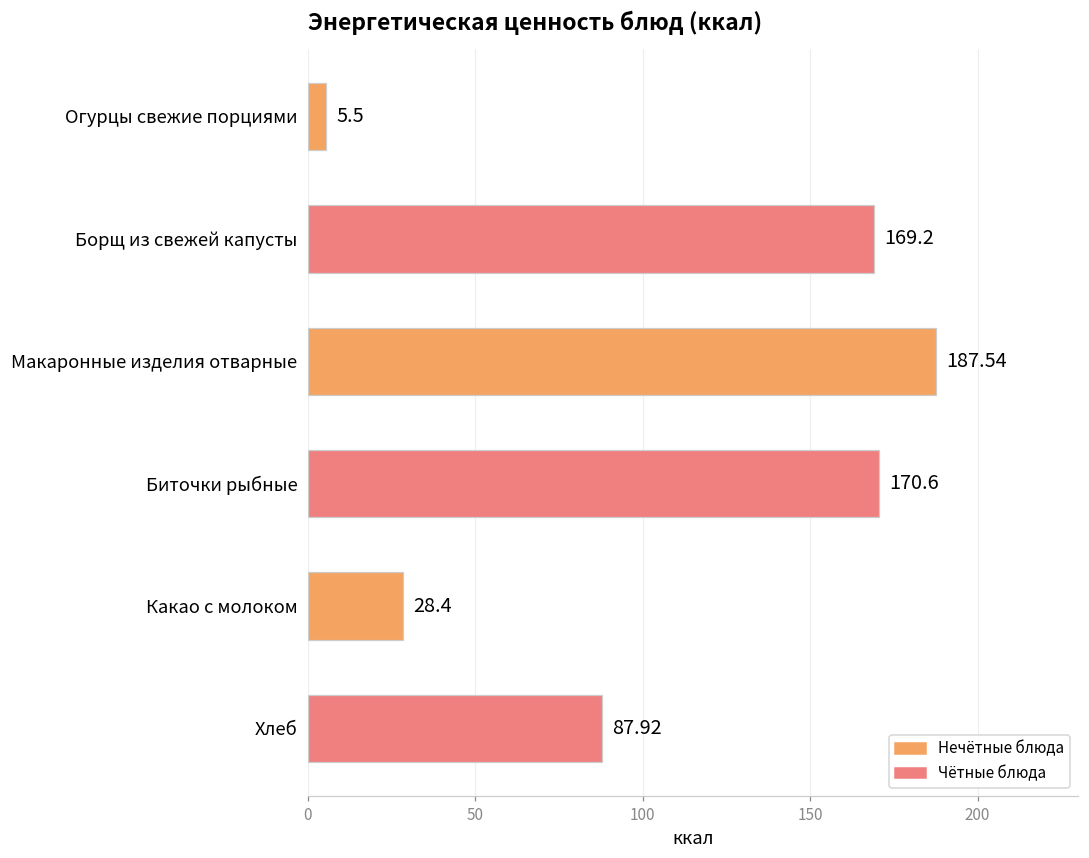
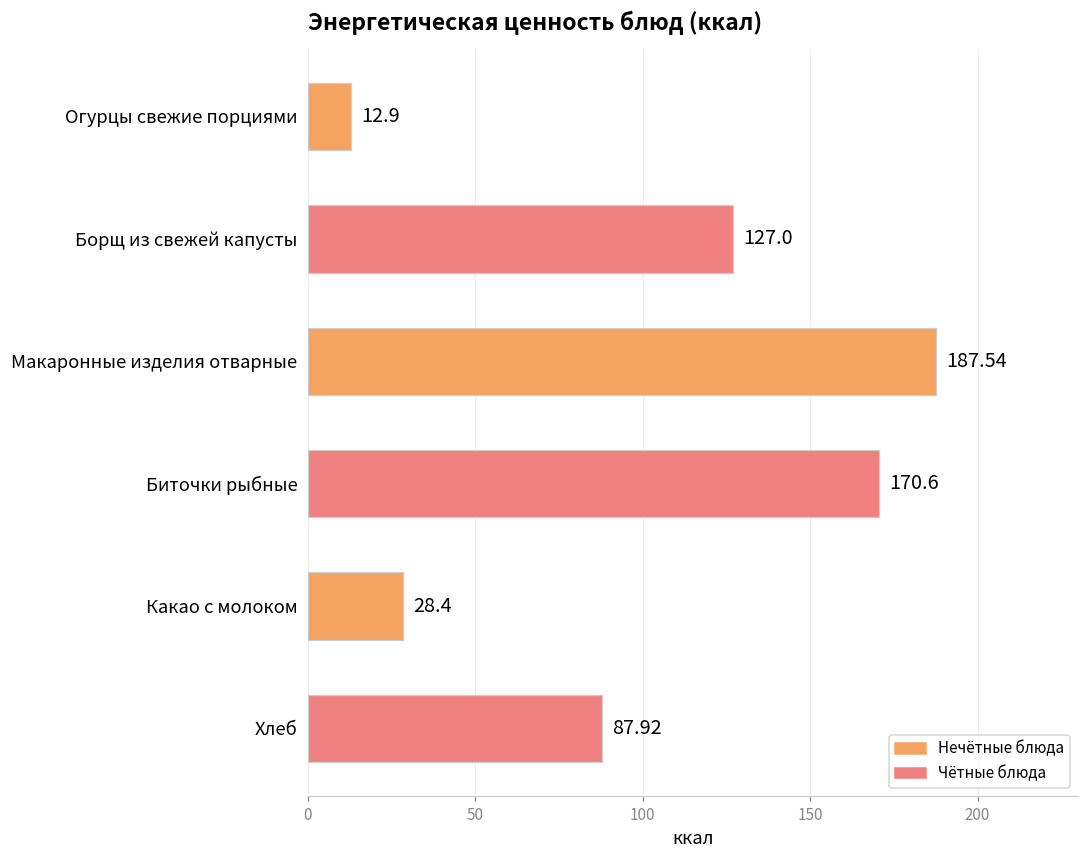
  {
-   "Огурцы свежие порциями": 5.5,
-   "Борщ из свежей капусты": 169.2,
+   "Огурцы свежие порциями": 12.9,
+   "Борщ из свежей капусты": 127.0,
    "Макаронные изделия отварные": 187.54,
    "Биточки рыбные": 170.6,
    "Какао с молоком": 28.4,
    "Хлеб": 87.92
  }
